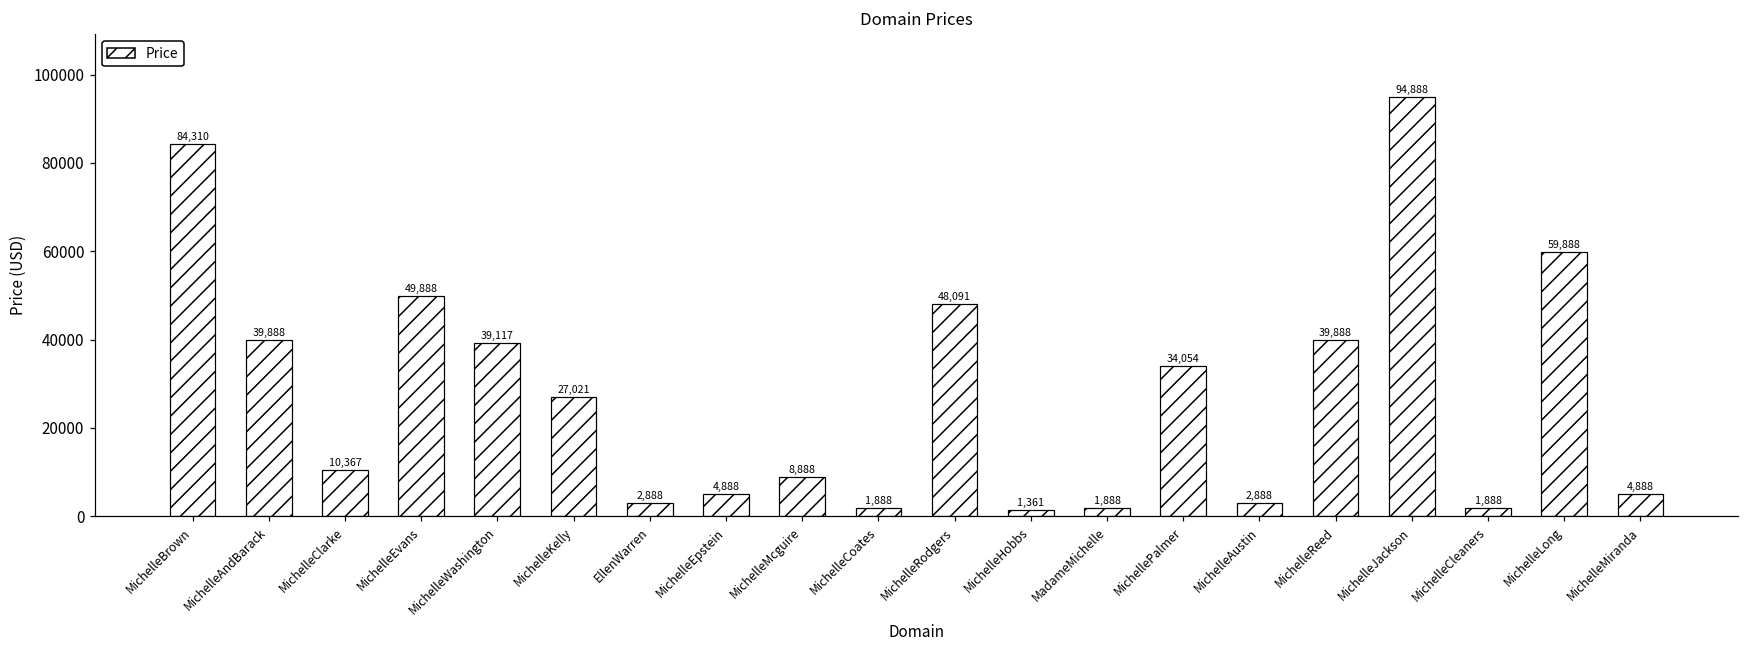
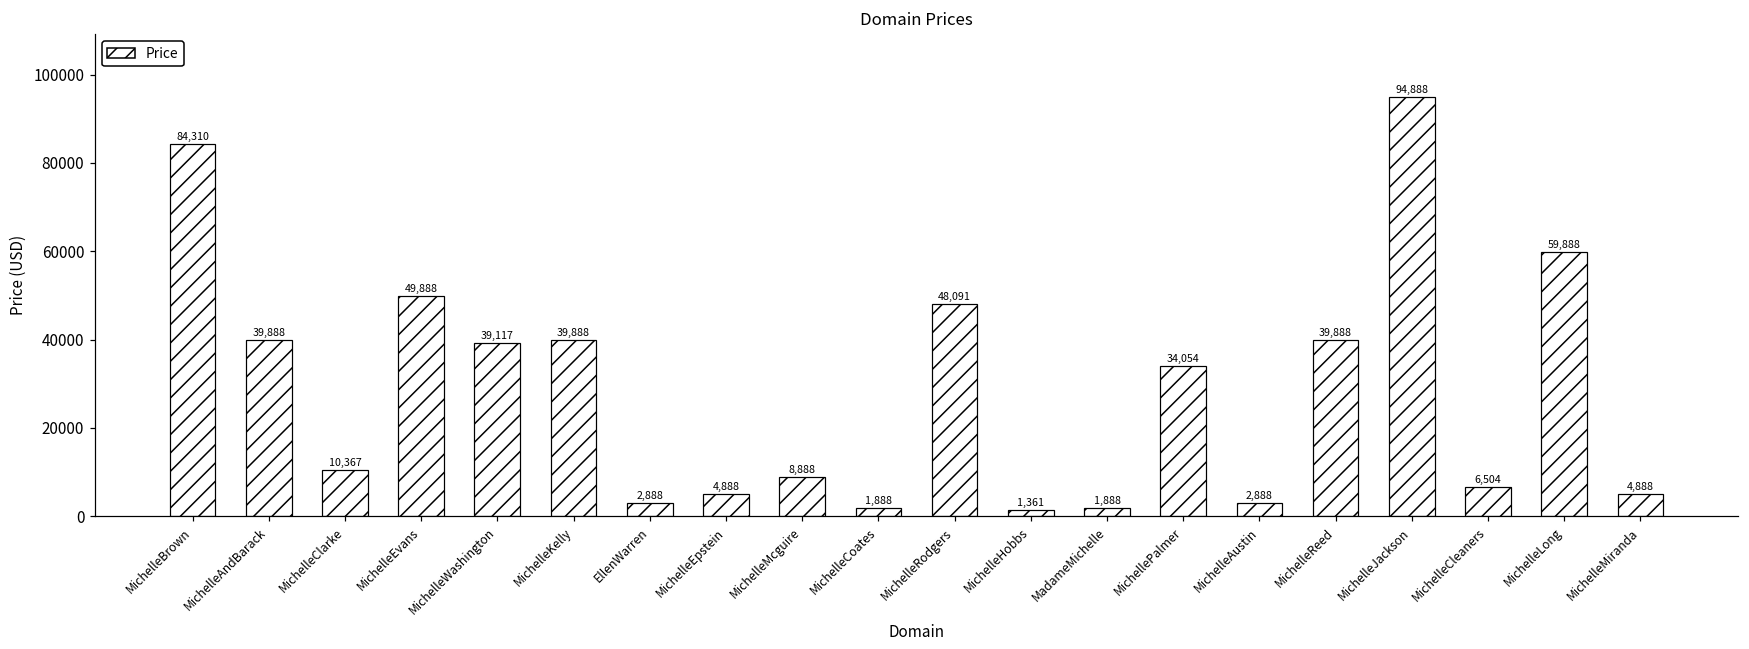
  {
    "MichelleBrown": "84,310",
    "MichelleAndBarack": "39,888",
    "MichelleClarke": "10,367",
    "MichelleEvans": "49,888",
    "MichelleWashington": "39,117",
-   "MichelleKelly": "27,021",
+   "MichelleKelly": "39,888",
    "EllenWarren": "2,888",
    "MichelleEpstein": "4,888",
    "MichelleMcguire": "8,888",
    "MichelleCoates": "1,888",
    "MichelleRodgers": "48,091",
    "MichelleHobbs": "1,361",
    "MadameMichelle": "1,888",
    "MichellePalmer": "34,054",
    "MichelleAustin": "2,888",
    "MichelleReed": "39,888",
    "MichelleJackson": "94,888",
-   "MichelleCleaners": "1,888",
+   "MichelleCleaners": "6,504",
    "MichelleLong": "59,888",
    "MichelleMiranda": "4,888"
  }
